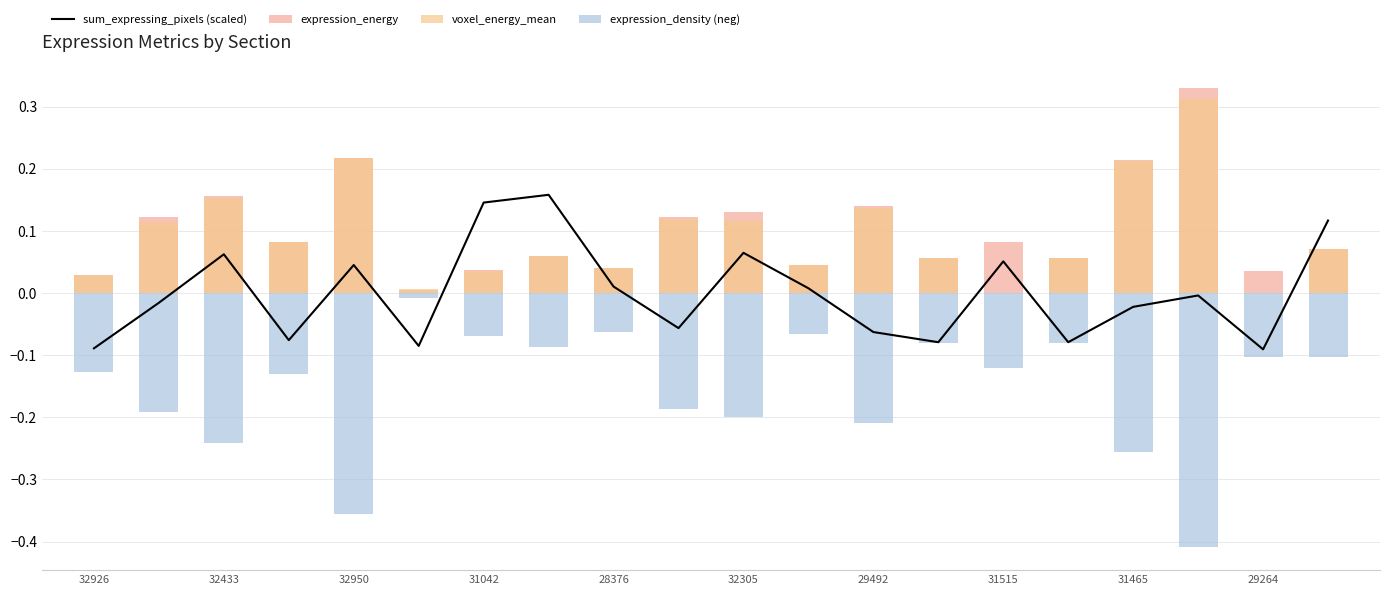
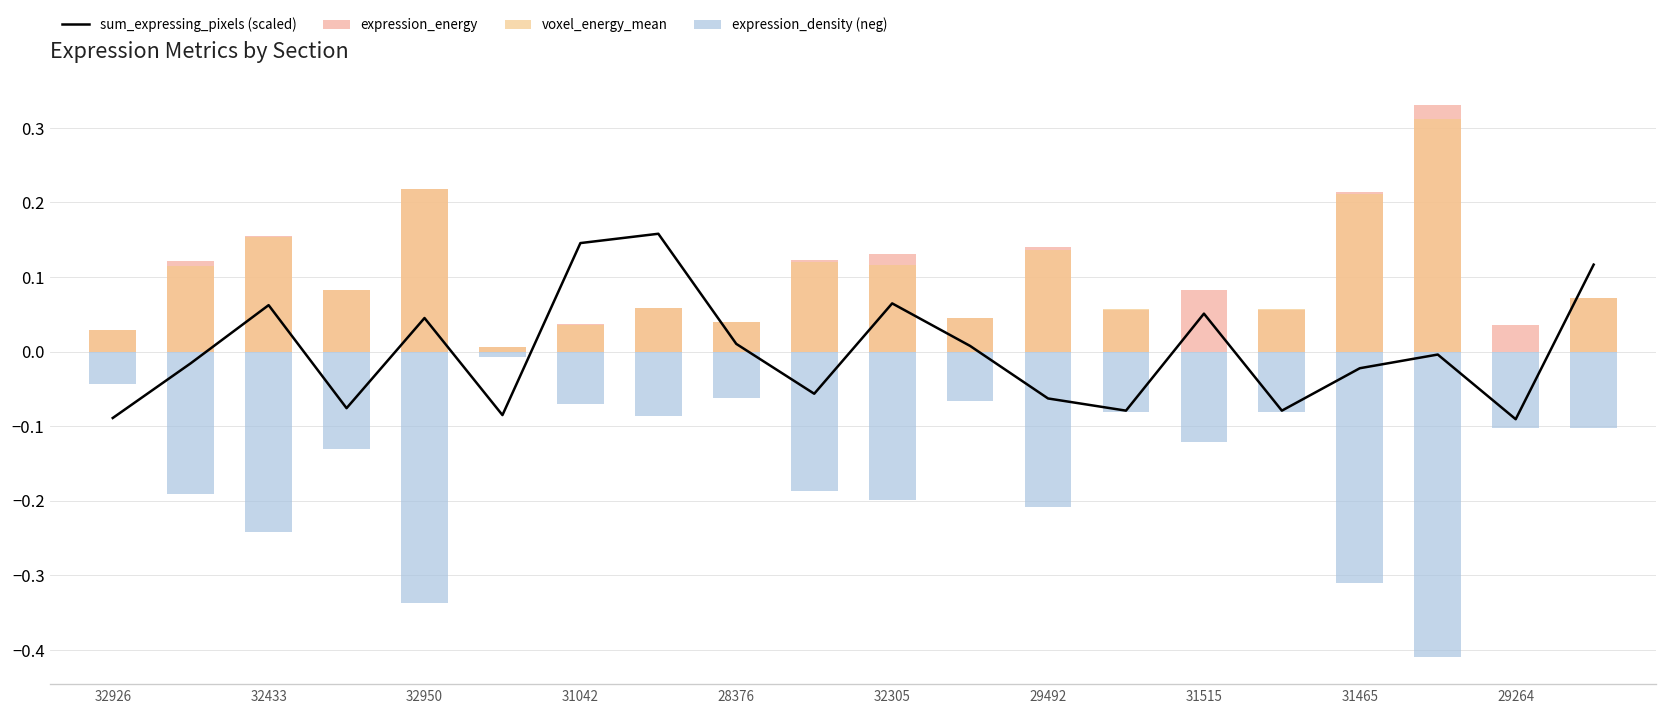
  {
    "sum_expressing_pixels (scaled)": {
      "32926": -0.09,
      "32433": 0.06,
      "32950": 0.04,
      "31042": 0.15,
      "28376": 0.01,
      "32305": 0.06,
      "29492": -0.06,
      "31515": 0.05,
      "31465": -0.02,
      "29264": -0.09
    },
    "expression_density (neg)": {
-     "32926": -0.13,
+     "32926": -0.04,
      "32433": -0.24,
-     "32950": -0.36,
+     "32950": -0.34,
      "31042": -0.07,
      "28376": -0.06,
      "32305": -0.20,
      "29492": -0.21,
      "31515": -0.12,
-     "31465": -0.26,
+     "31465": -0.31,
      "29264": -0.10
    }
  }
